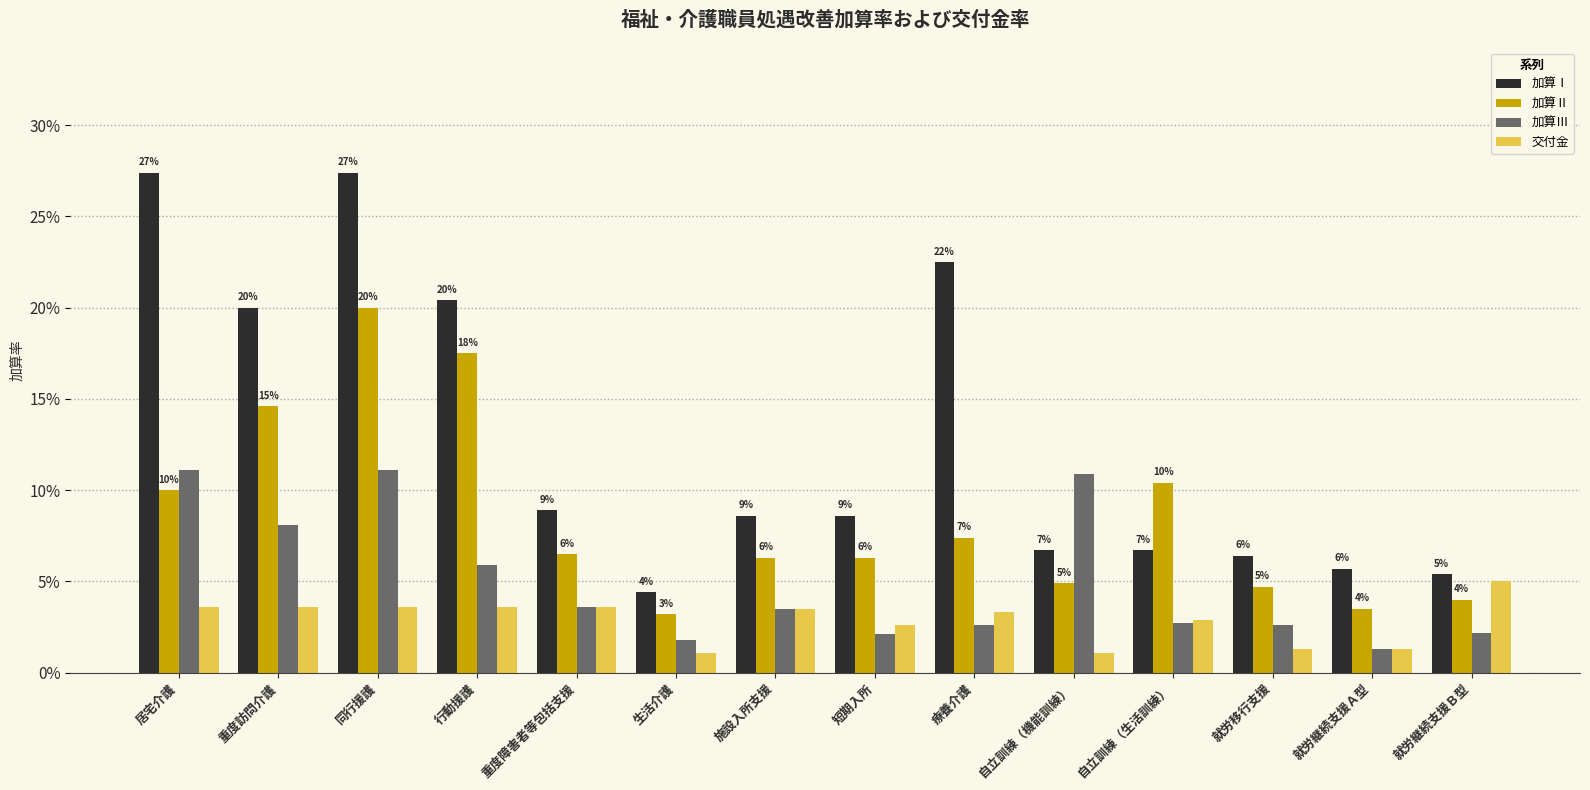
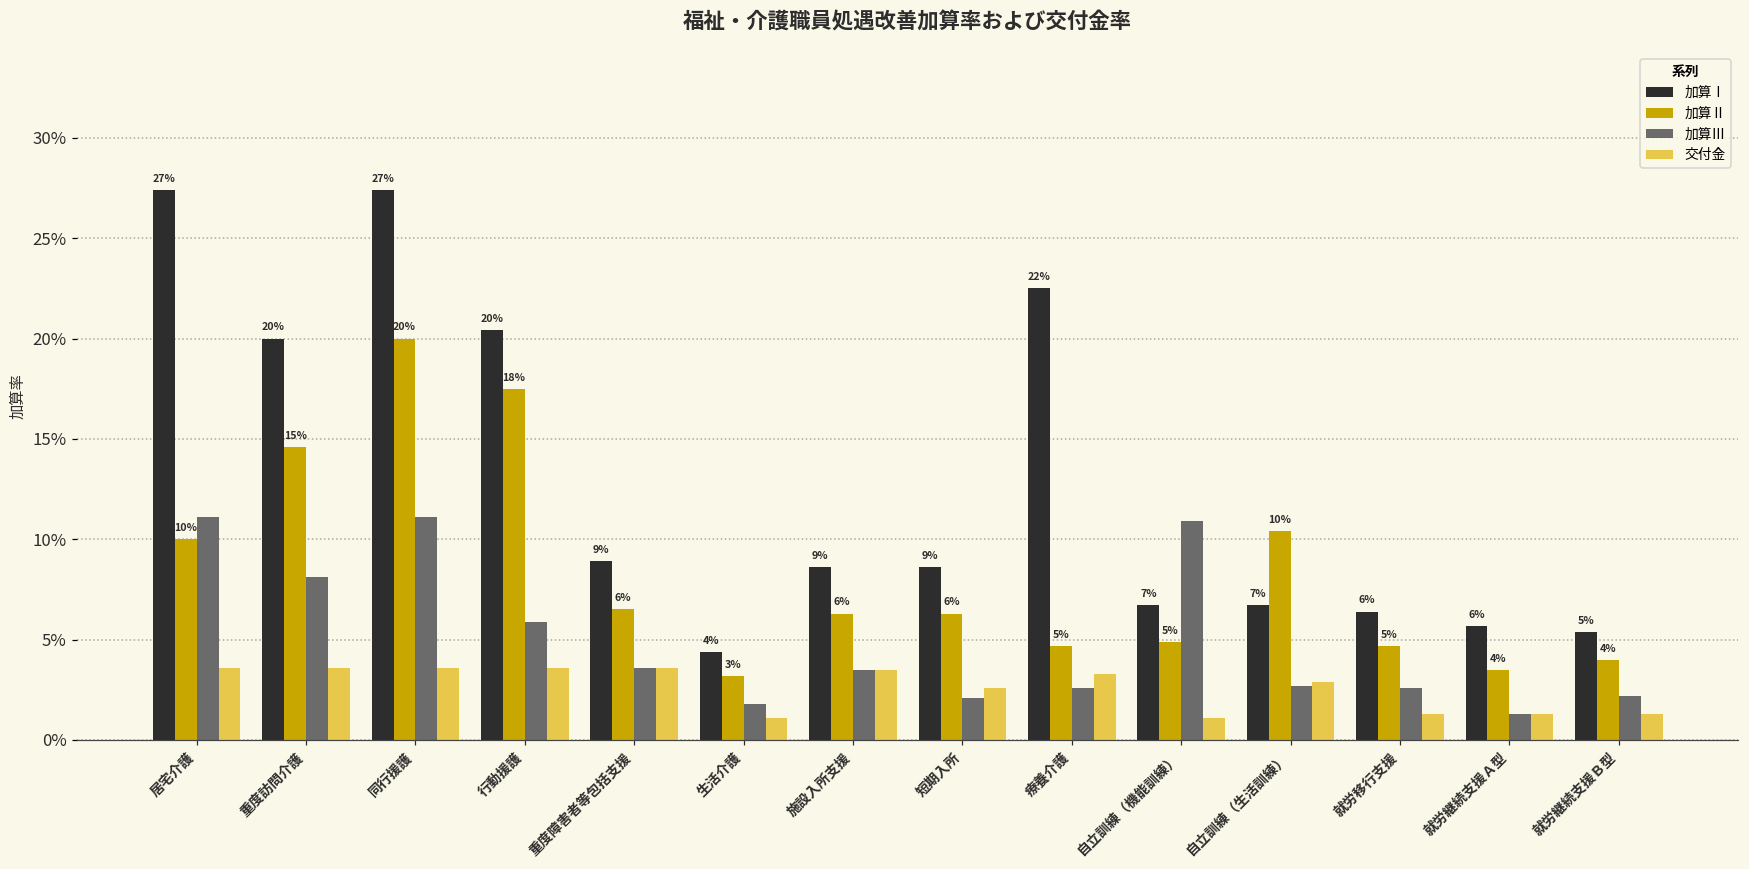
  {
    "加算Ⅰ": {
      "居宅介護": "27%",
      "重度訪問介護": "20%",
      "同行援護": "27%",
      "行動援護": "20%",
      "重度障害者等包括支援": "9%",
      "生活介護": "4%",
      "施設入所支援": "9%",
      "短期入所": "9%",
      "療養介護": "22%",
      "自立訓練（機能訓練）": "7%",
      "自立訓練（生活訓練）": "7%",
      "就労移行支援": "6%",
      "就労継続支援Ａ型": "6%",
      "就労継続支援Ｂ型": "5%"
    },
    "加算Ⅱ": {
      "居宅介護": "10%",
      "重度訪問介護": "15%",
      "同行援護": "20%",
      "行動援護": "18%",
      "重度障害者等包括支援": "6%",
      "生活介護": "3%",
      "施設入所支援": "6%",
      "短期入所": "6%",
-     "療養介護": "7%",
+     "療養介護": "5%",
      "自立訓練（機能訓練）": "5%",
      "自立訓練（生活訓練）": "10%",
      "就労移行支援": "5%",
      "就労継続支援Ａ型": "4%",
      "就労継続支援Ｂ型": "4%"
    },
    "加算Ⅲ": {
      "居宅介護": "11.1%",
      "重度訪問介護": "8.1%",
      "同行援護": "11.1%",
      "行動援護": "5.9%",
      "重度障害者等包括支援": "3.6%",
      "生活介護": "1.8%",
      "施設入所支援": "3.5%",
      "短期入所": "2.1%",
      "療養介護": "2.6%",
      "自立訓練（機能訓練）": "10.9%",
      "自立訓練（生活訓練）": "2.7%",
      "就労移行支援": "2.6%",
      "就労継続支援Ａ型": "1.3%",
      "就労継続支援Ｂ型": "2.2%"
    },
    "交付金": {
      "居宅介護": "3.6%",
      "重度訪問介護": "3.6%",
      "同行援護": "3.6%",
      "行動援護": "3.6%",
      "重度障害者等包括支援": "3.6%",
      "生活介護": "1.1%",
      "施設入所支援": "3.5%",
      "短期入所": "2.6%",
      "療養介護": "3.3%",
      "自立訓練（機能訓練）": "1.1%",
      "自立訓練（生活訓練）": "2.9%",
      "就労移行支援": "1.3%",
      "就労継続支援Ａ型": "1.3%",
-     "就労継続支援Ｂ型": "5.0%"
+     "就労継続支援Ｂ型": "1.3%"
    }
  }
